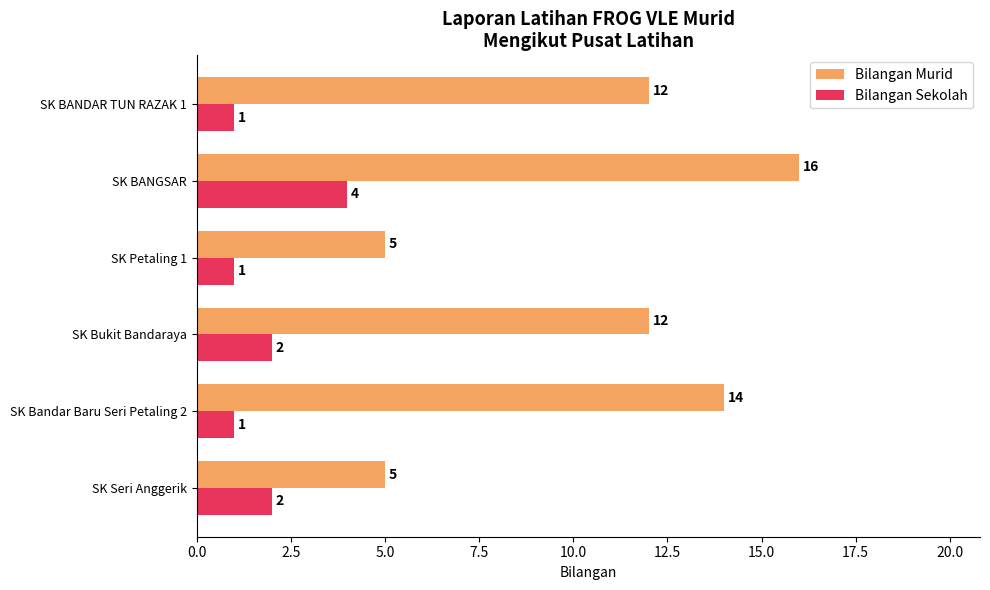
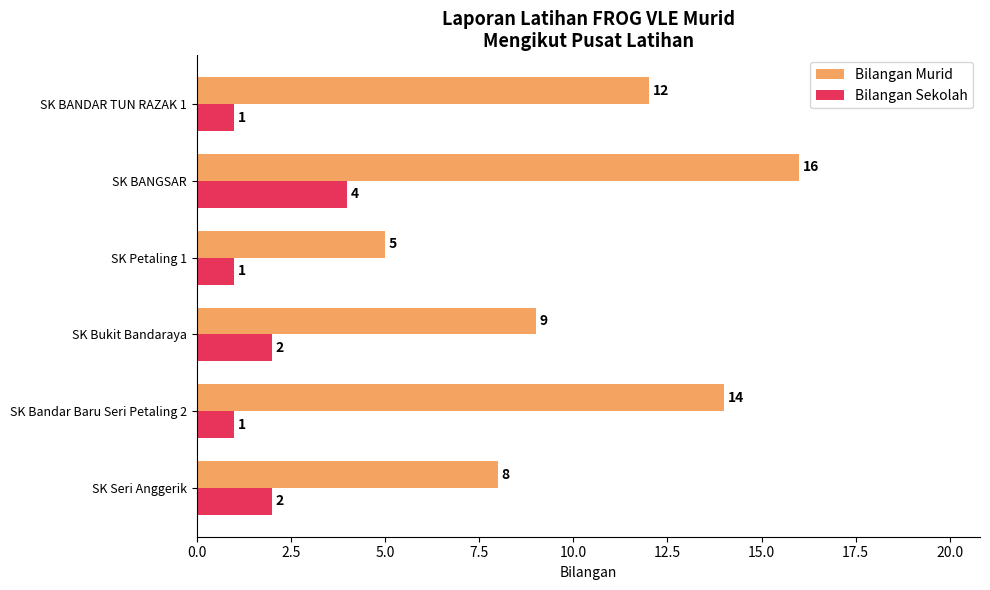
  {
    "Bilangan Murid": {
      "SK BANDAR TUN RAZAK 1": 12,
      "SK BANGSAR": 16,
      "SK Petaling 1": 5,
-     "SK Bukit Bandaraya": 12,
+     "SK Bukit Bandaraya": 9,
      "SK Bandar Baru Seri Petaling 2": 14,
-     "SK Seri Anggerik": 5
+     "SK Seri Anggerik": 8
    },
    "Bilangan Sekolah": {
      "SK BANDAR TUN RAZAK 1": 1,
      "SK BANGSAR": 4,
      "SK Petaling 1": 1,
      "SK Bukit Bandaraya": 2,
      "SK Bandar Baru Seri Petaling 2": 1,
      "SK Seri Anggerik": 2
    }
  }
